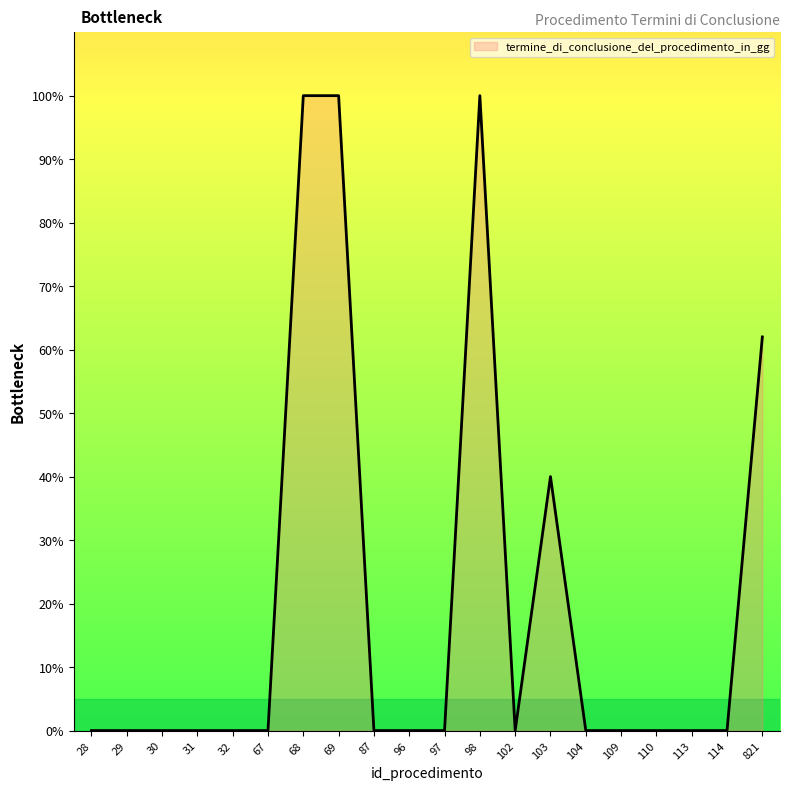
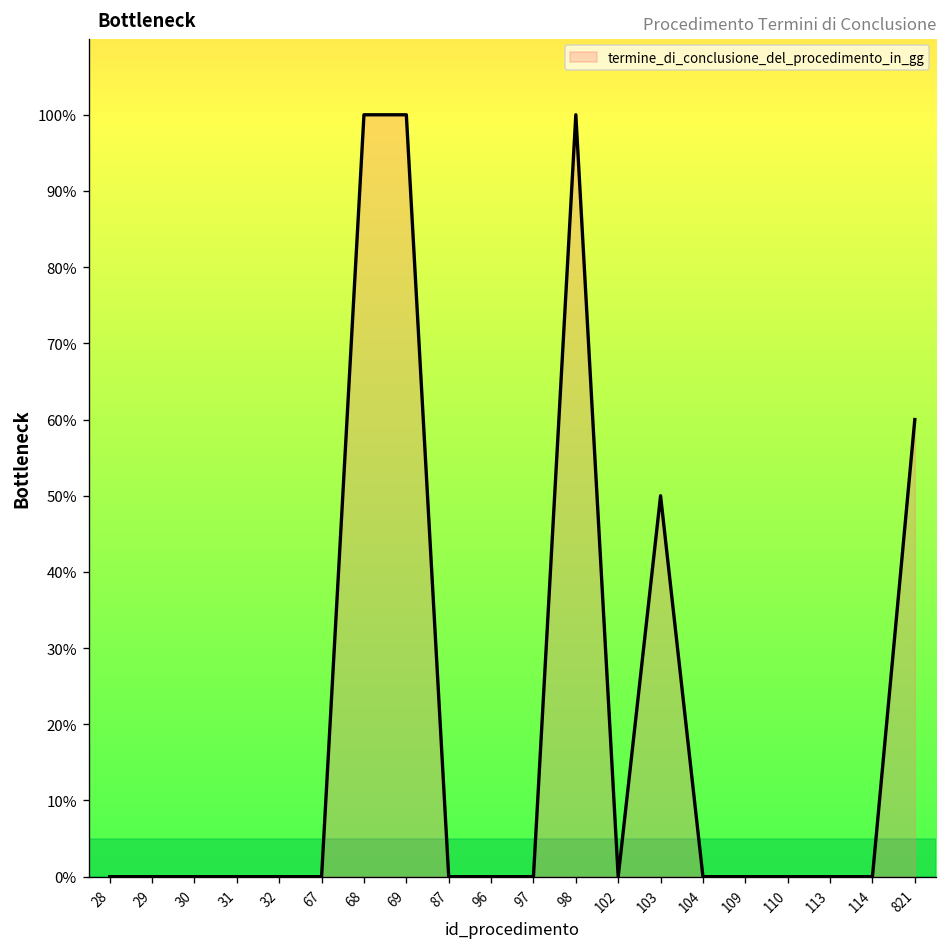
  {
    "68": "100%",
    "69": "100%",
    "98": "100%",
-   "103": "40%",
-   "821": "62%"
+   "103": "50%",
+   "821": "60%"
  }
